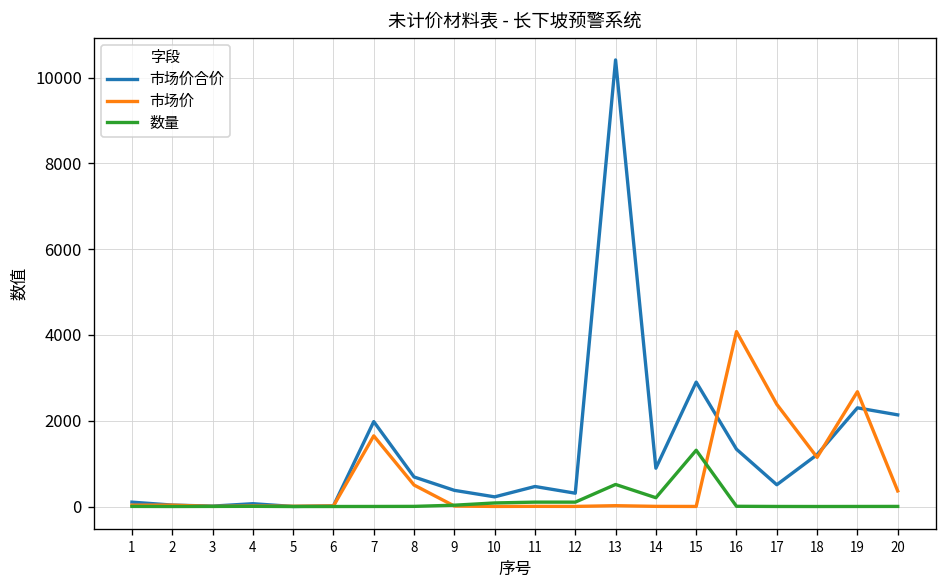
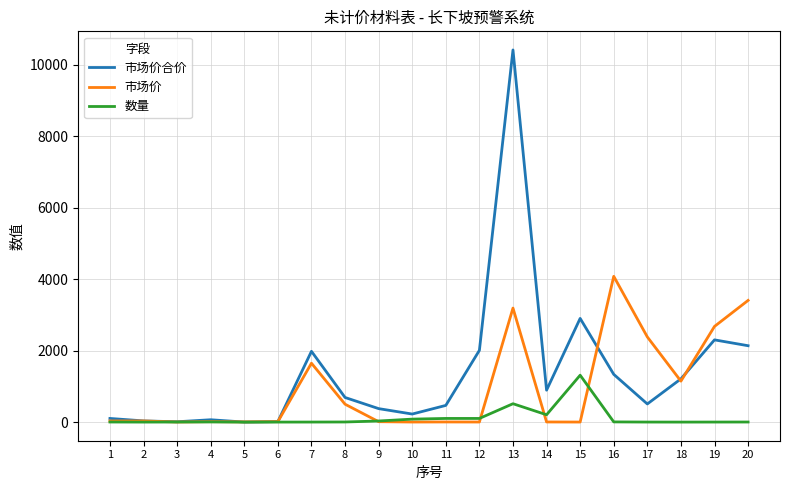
  {
    "市场价合价": {
      "7": 2000,
      "8": 700,
      "9": 400,
      "10": 200,
      "11": 500,
-     "12": 300,
+     "12": 2000,
      "13": 10400,
      "14": 900,
      "15": 2900,
      "16": 1300,
      "17": 500,
      "19": 2300,
      "20": 2100
    },
    "市场价": {
      "7": 1600,
      "8": 500,
      "10": 0,
      "11": 0,
      "12": 0,
-     "13": 0,
+     "13": 3200,
      "14": 0,
      "15": 0,
      "16": 4100,
      "17": 2400,
      "19": 2700,
-     "20": 400
+     "20": 3400
    },
    "数量": {
      "7": 0,
      "8": 0,
      "10": 100,
      "11": 100,
      "12": 100,
      "13": 500,
      "14": 200,
      "15": 1300,
      "16": 0,
      "17": 0,
      "18": 0,
      "19": 0,
      "20": 0
    }
  }
